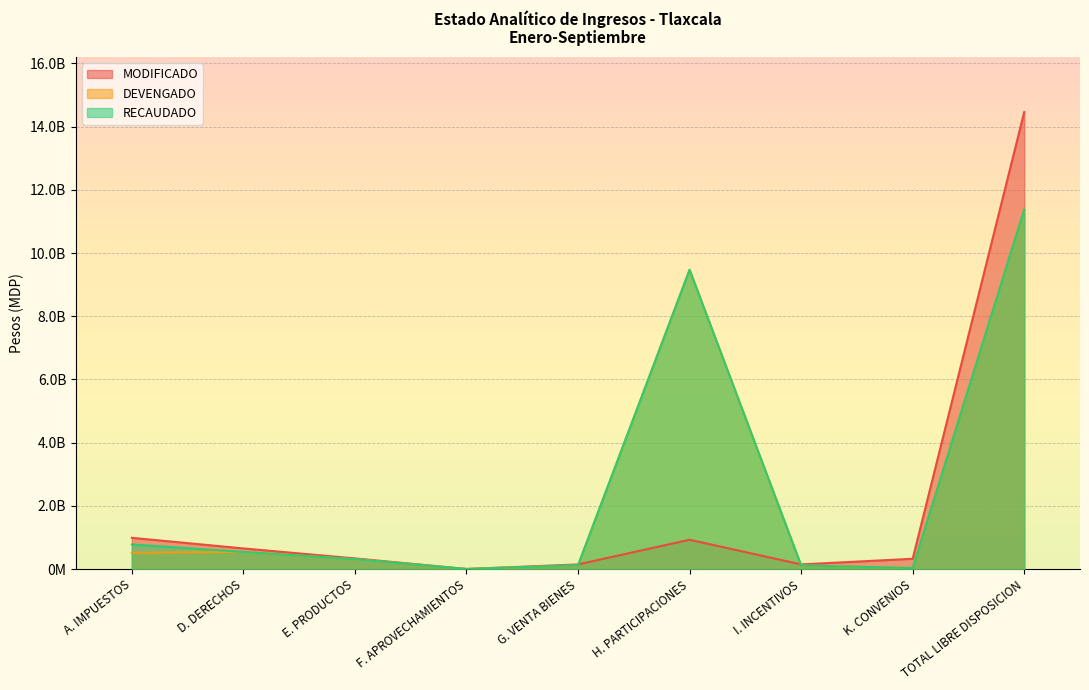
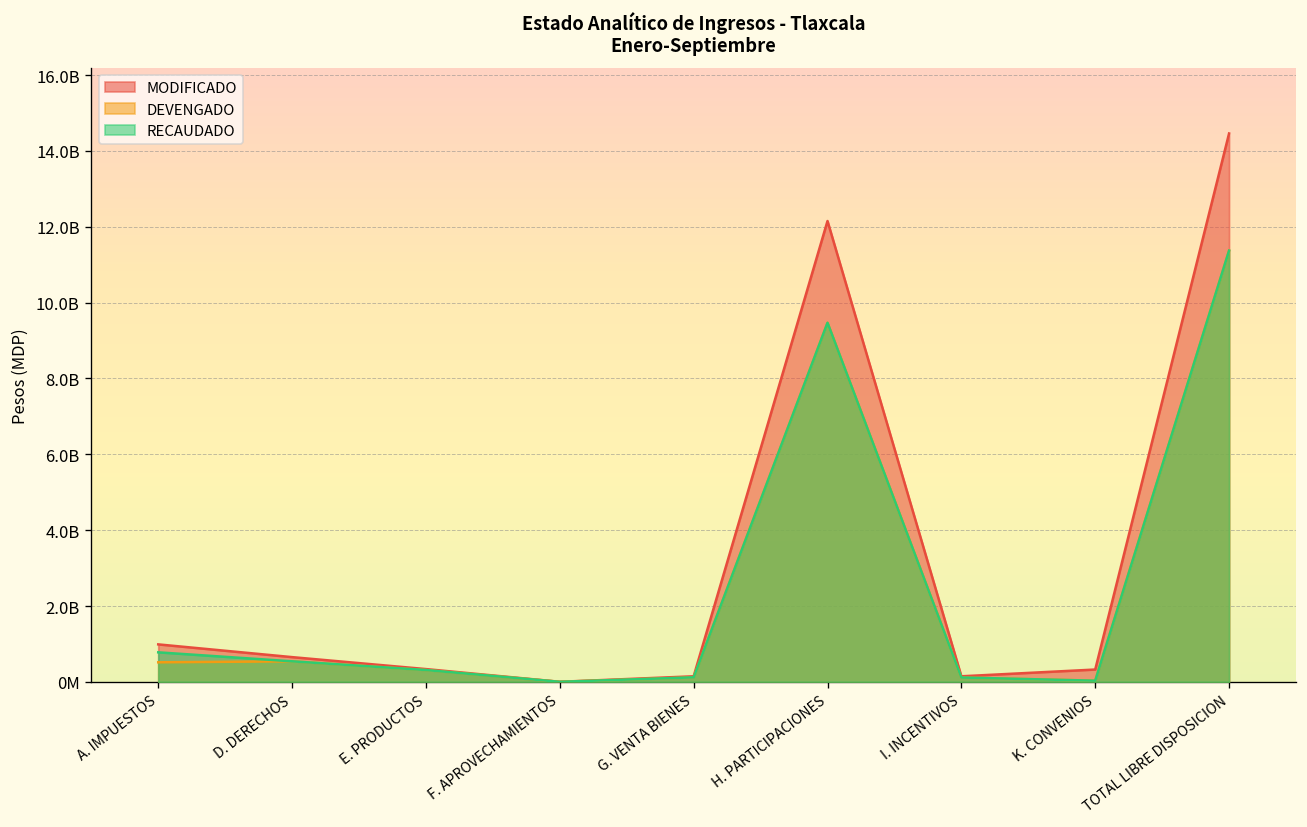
  {
    "MODIFICADO": {
      "A. IMPUESTOS": 1000000000,
      "D. DERECHOS": 700000000,
-     "H. PARTICIPACIONES": 900000000,
+     "H. PARTICIPACIONES": 12200000000,
      "K. CONVENIOS": 300000000,
      "TOTAL LIBRE DISPOSICION": 14500000000
    },
    "DEVENGADO": {
      "A. IMPUESTOS": 500000000
    },
    "RECAUDADO": {
      "A. IMPUESTOS": 800000000
    }
  }
